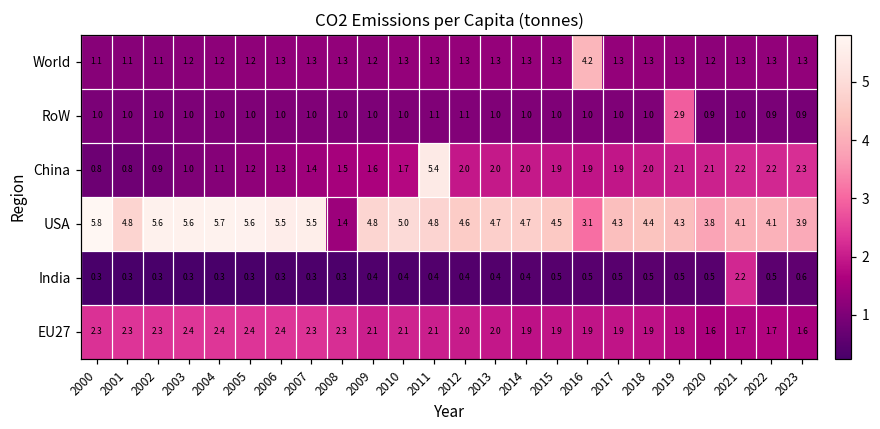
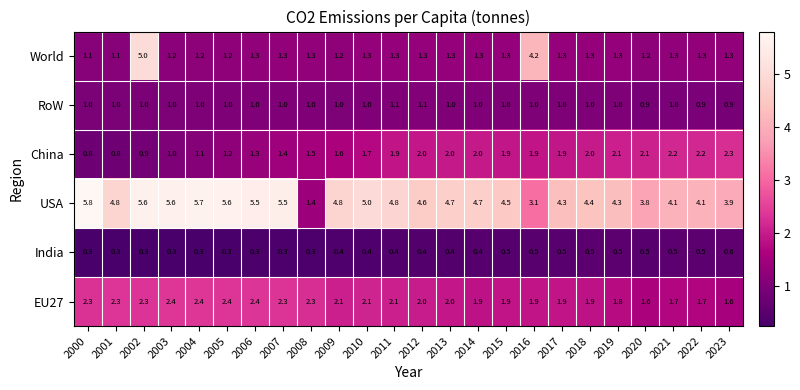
  {
    "World": {
      "2000": 1.1,
      "2001": 1.1,
-     "2002": 1.1,
+     "2002": 5.0,
      "2003": 1.2,
      "2004": 1.2,
      "2005": 1.2,
      "2006": 1.3,
      "2007": 1.3,
      "2008": 1.3,
      "2009": 1.2,
      "2010": 1.3,
      "2011": 1.3,
      "2012": 1.3,
      "2013": 1.3,
      "2014": 1.3,
      "2015": 1.3,
      "2016": 4.2,
      "2017": 1.3,
      "2018": 1.3,
      "2019": 1.3,
      "2020": 1.2,
      "2021": 1.3,
      "2022": 1.3,
      "2023": 1.3
    },
    "RoW": {
      "2000": 1.0,
      "2001": 1.0,
      "2002": 1.0,
      "2003": 1.0,
      "2004": 1.0,
      "2005": 1.0,
      "2006": 1.0,
      "2007": 1.0,
      "2008": 1.0,
      "2009": 1.0,
      "2010": 1.0,
      "2011": 1.1,
      "2012": 1.1,
      "2013": 1.0,
      "2014": 1.0,
      "2015": 1.0,
      "2016": 1.0,
      "2017": 1.0,
      "2018": 1.0,
-     "2019": 2.9,
+     "2019": 1.0,
      "2020": 0.9,
      "2021": 1.0,
      "2022": 0.9,
      "2023": 0.9
    },
    "China": {
      "2000": 0.8,
      "2001": 0.8,
      "2002": 0.9,
      "2003": 1.0,
      "2004": 1.1,
      "2005": 1.2,
      "2006": 1.3,
      "2007": 1.4,
      "2008": 1.5,
      "2009": 1.6,
      "2010": 1.7,
-     "2011": 5.4,
+     "2011": 1.9,
      "2012": 2.0,
      "2013": 2.0,
      "2014": 2.0,
      "2015": 1.9,
      "2016": 1.9,
      "2017": 1.9,
      "2018": 2.0,
      "2019": 2.1,
      "2020": 2.1,
      "2021": 2.2,
      "2022": 2.2,
      "2023": 2.3
    },
    "USA": {
      "2000": 5.8,
      "2001": 4.8,
      "2002": 5.6,
      "2003": 5.6,
      "2004": 5.7,
      "2005": 5.6,
      "2006": 5.5,
      "2007": 5.5,
      "2008": 1.4,
      "2009": 4.8,
      "2010": 5.0,
      "2011": 4.8,
      "2012": 4.6,
      "2013": 4.7,
      "2014": 4.7,
      "2015": 4.5,
      "2016": 3.1,
      "2017": 4.3,
      "2018": 4.4,
      "2019": 4.3,
      "2020": 3.8,
      "2021": 4.1,
      "2022": 4.1,
      "2023": 3.9
    },
    "India": {
      "2000": 0.3,
      "2001": 0.3,
      "2002": 0.3,
      "2003": 0.3,
      "2004": 0.3,
      "2005": 0.3,
      "2006": 0.3,
      "2007": 0.3,
      "2008": 0.3,
      "2009": 0.4,
      "2010": 0.4,
      "2011": 0.4,
      "2012": 0.4,
      "2013": 0.4,
      "2014": 0.4,
      "2015": 0.5,
      "2016": 0.5,
      "2017": 0.5,
      "2018": 0.5,
      "2019": 0.5,
      "2020": 0.5,
-     "2021": 2.2,
+     "2021": 0.5,
      "2022": 0.5,
      "2023": 0.6
    },
    "EU27": {
      "2000": 2.3,
      "2001": 2.3,
      "2002": 2.3,
      "2003": 2.4,
      "2004": 2.4,
      "2005": 2.4,
      "2006": 2.4,
      "2007": 2.3,
      "2008": 2.3,
      "2009": 2.1,
      "2010": 2.1,
      "2011": 2.1,
      "2012": 2.0,
      "2013": 2.0,
      "2014": 1.9,
      "2015": 1.9,
      "2016": 1.9,
      "2017": 1.9,
      "2018": 1.9,
      "2019": 1.8,
      "2020": 1.6,
      "2021": 1.7,
      "2022": 1.7,
      "2023": 1.6
    }
  }
